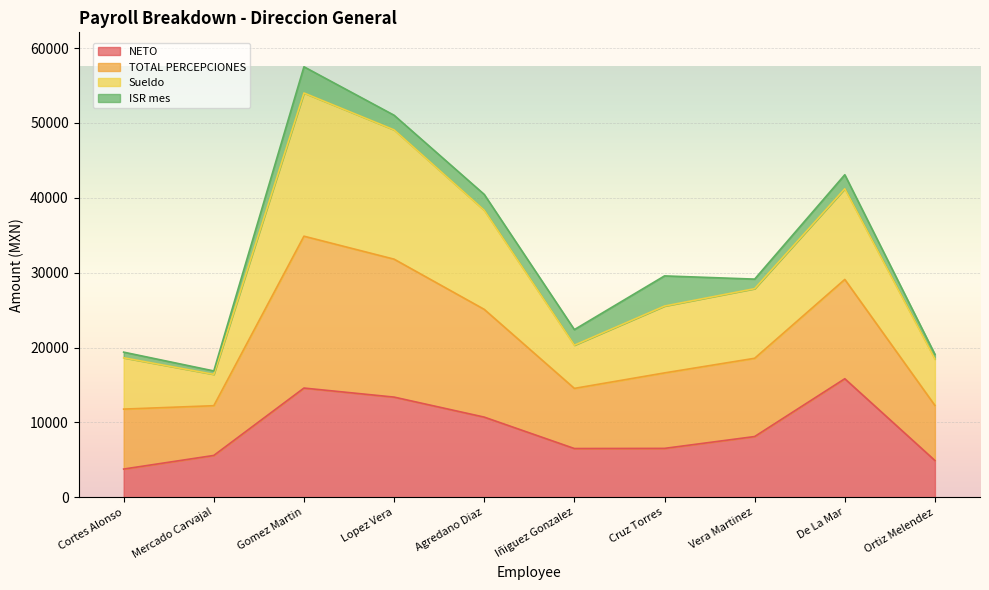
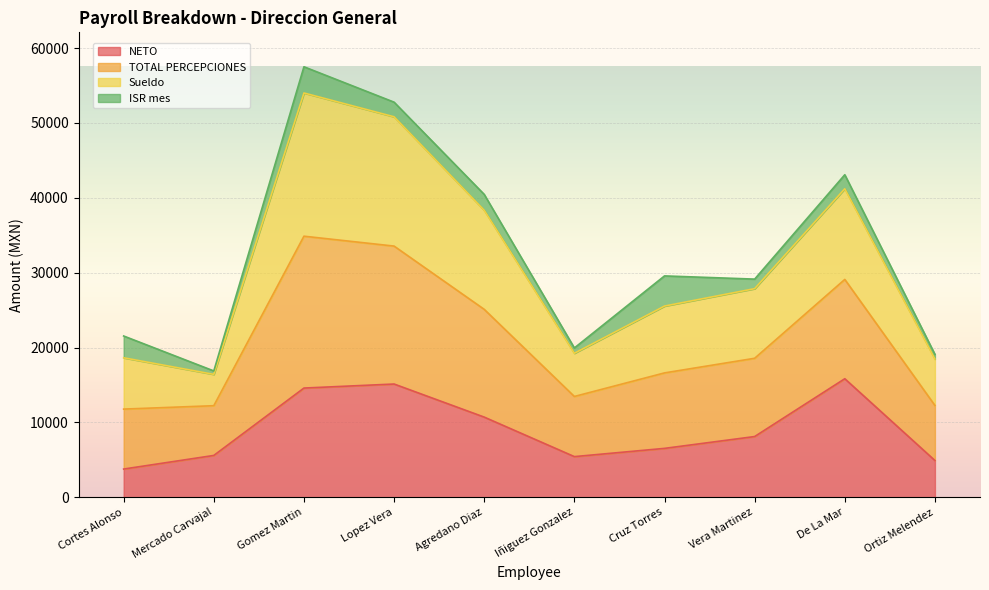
  {
    "NETO": {
      "Cortes Alonso": 4000,
      "Mercado Carvajal": 6000,
      "Gomez Martin": 15000,
-     "Lopez Vera": 13000,
+     "Lopez Vera": 15000,
      "Agredano Diaz": 11000,
-     "Iñiguez Gonzalez": 7000,
+     "Iñiguez Gonzalez": 5000,
      "Cruz Torres": 7000,
      "Vera Martinez": 8000,
      "De La Mar": 16000,
      "Ortiz Melendez": 5000
    },
    "ISR mes": {
-     "Cortes Alonso": 1000,
+     "Cortes Alonso": 3000,
      "Mercado Carvajal": 0,
      "Gomez Martin": 4000,
      "Lopez Vera": 2000,
      "Agredano Diaz": 2000,
-     "Iñiguez Gonzalez": 2000,
+     "Iñiguez Gonzalez": 1000,
      "Cruz Torres": 4000,
      "Vera Martinez": 1000,
      "De La Mar": 2000,
      "Ortiz Melendez": 1000
    }
  }
